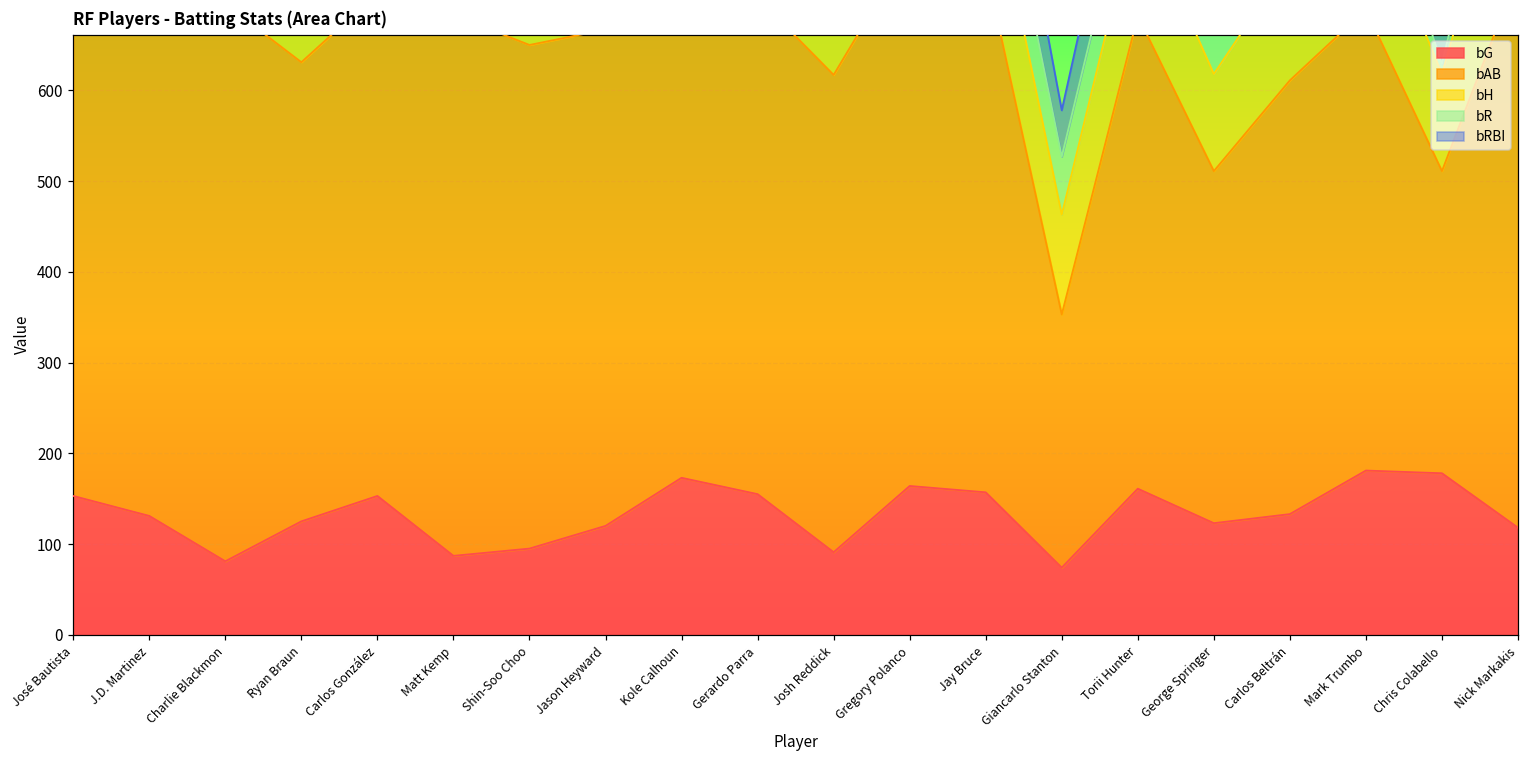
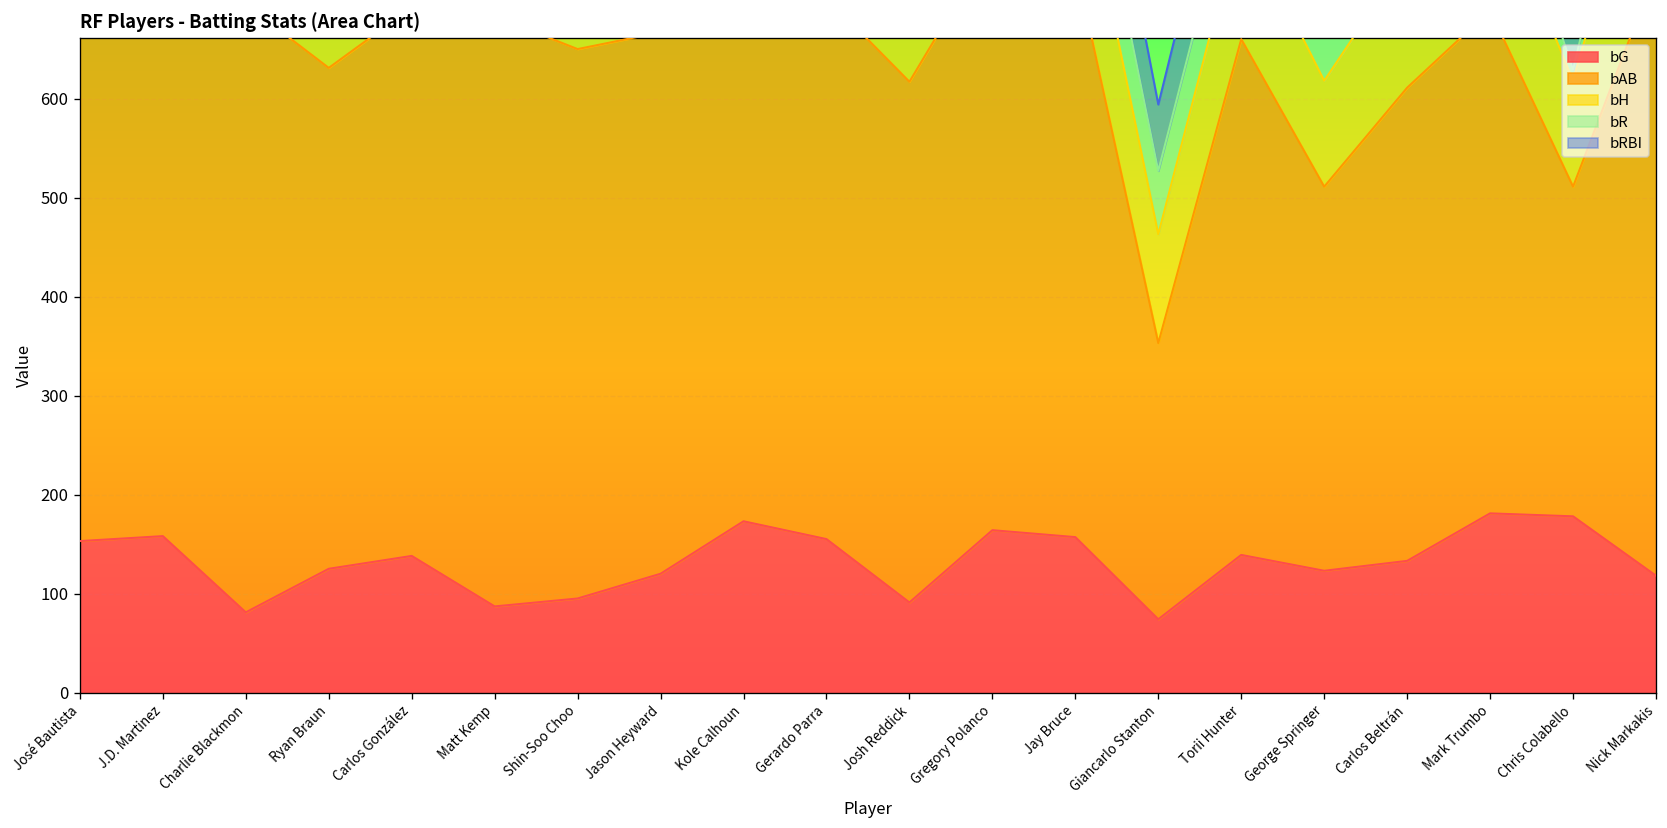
  {
    "bG": {
      "José Bautista": 150,
-     "J.D. Martinez": 130,
+     "J.D. Martinez": 160,
      "Charlie Blackmon": 80,
      "Ryan Braun": 130,
-     "Carlos González": 150,
+     "Carlos González": 140,
      "Matt Kemp": 90,
      "Shin-Soo Choo": 100,
      "Jason Heyward": 120,
      "Kole Calhoun": 170,
      "Gerardo Parra": 160,
      "Josh Reddick": 90,
      "Gregory Polanco": 160,
      "Jay Bruce": 160,
      "Giancarlo Stanton": 70,
-     "Torii Hunter": 160,
+     "Torii Hunter": 140,
      "George Springer": 120,
      "Carlos Beltrán": 130,
      "Mark Trumbo": 180,
      "Chris Colabello": 180,
      "Nick Markakis": 120
    },
    "bAB": {
      "Ryan Braun": 510,
      "Shin-Soo Choo": 560,
      "Josh Reddick": 530,
      "Giancarlo Stanton": 280,
      "George Springer": 390,
      "Carlos Beltrán": 480,
      "Chris Colabello": 330
    },
    "bH": {
      "Giancarlo Stanton": 110,
      "George Springer": 110
    },
    "bR": {
      "Giancarlo Stanton": 60
    },
    "bRBI": {
-     "Giancarlo Stanton": 50
+     "Giancarlo Stanton": 70
    }
  }
